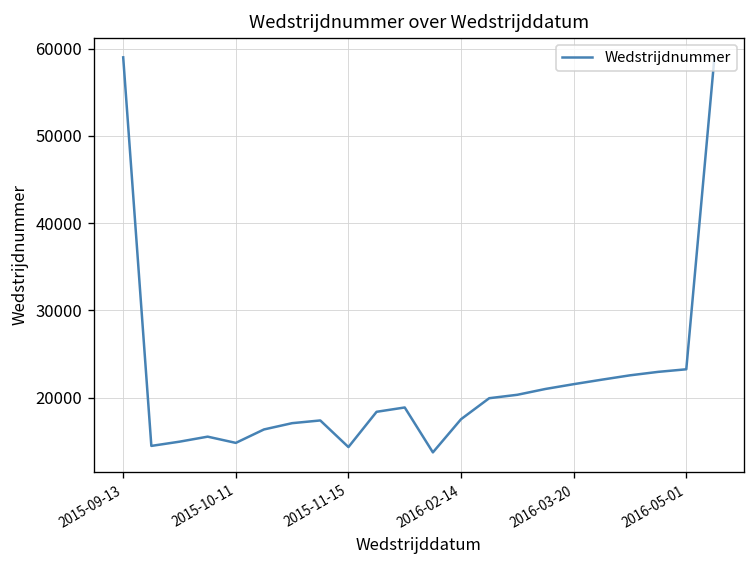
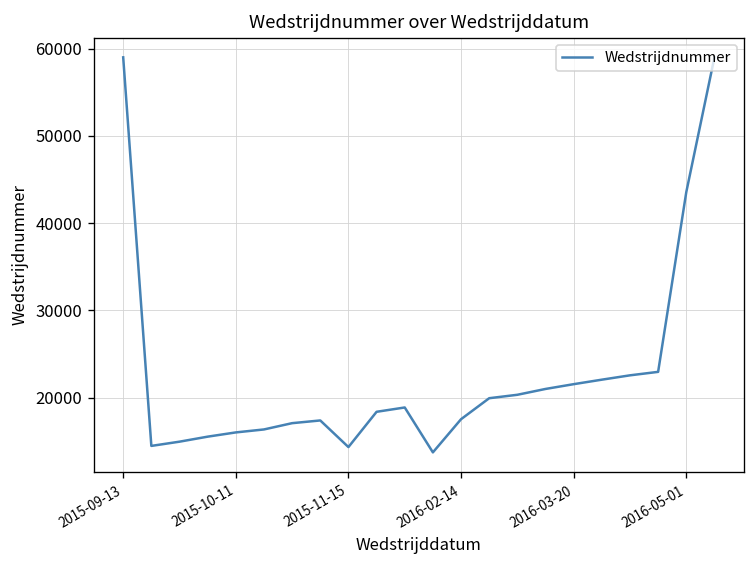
  {
    "2015-09-13": 59000,
-   "2015-10-11": 15000,
+   "2015-10-11": 16000,
    "2015-11-15": 14000,
    "2016-02-14": 18000,
    "2016-03-20": 22000,
-   "2016-05-01": 23000
+   "2016-05-01": 44000
  }
